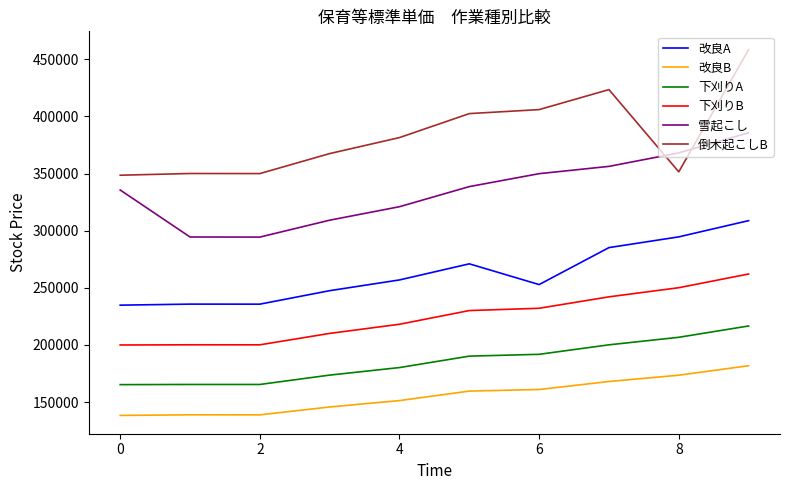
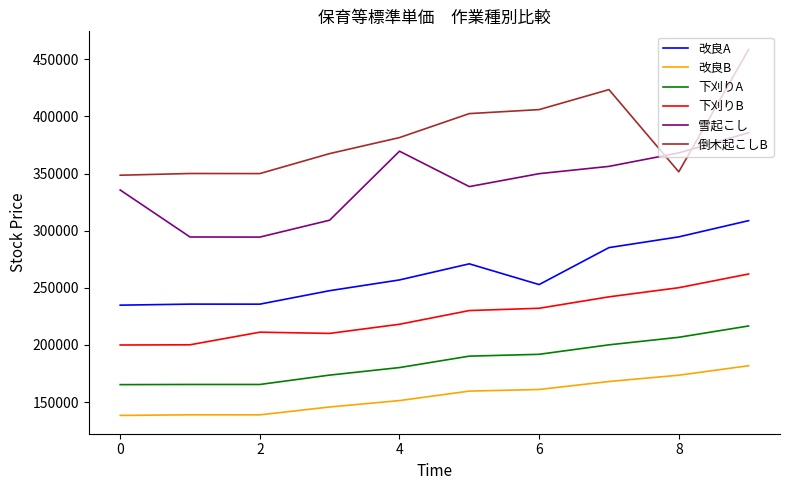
  {
    "改良A": {
      "0": 235000,
      "2": 236000,
      "4": 257000,
      "6": 253000,
      "8": 295000
    },
    "改良B": {
      "0": 138000,
      "2": 139000,
      "4": 151000,
      "6": 161000,
      "8": 174000
    },
    "下刈りA": {
      "0": 165000,
      "2": 165000,
      "4": 180000,
      "6": 192000,
      "8": 207000
    },
    "下刈りB": {
      "0": 200000,
-     "2": 200000,
+     "2": 211000,
      "4": 218000,
      "6": 232000,
      "8": 250000
    },
    "雪起こし": {
      "0": 336000,
      "2": 294000,
-     "4": 321000,
+     "4": 370000,
      "6": 350000
    },
    "倒木起こしB": {
      "0": 349000,
      "2": 350000,
      "4": 382000,
      "6": 406000,
      "8": 352000
    }
  }
